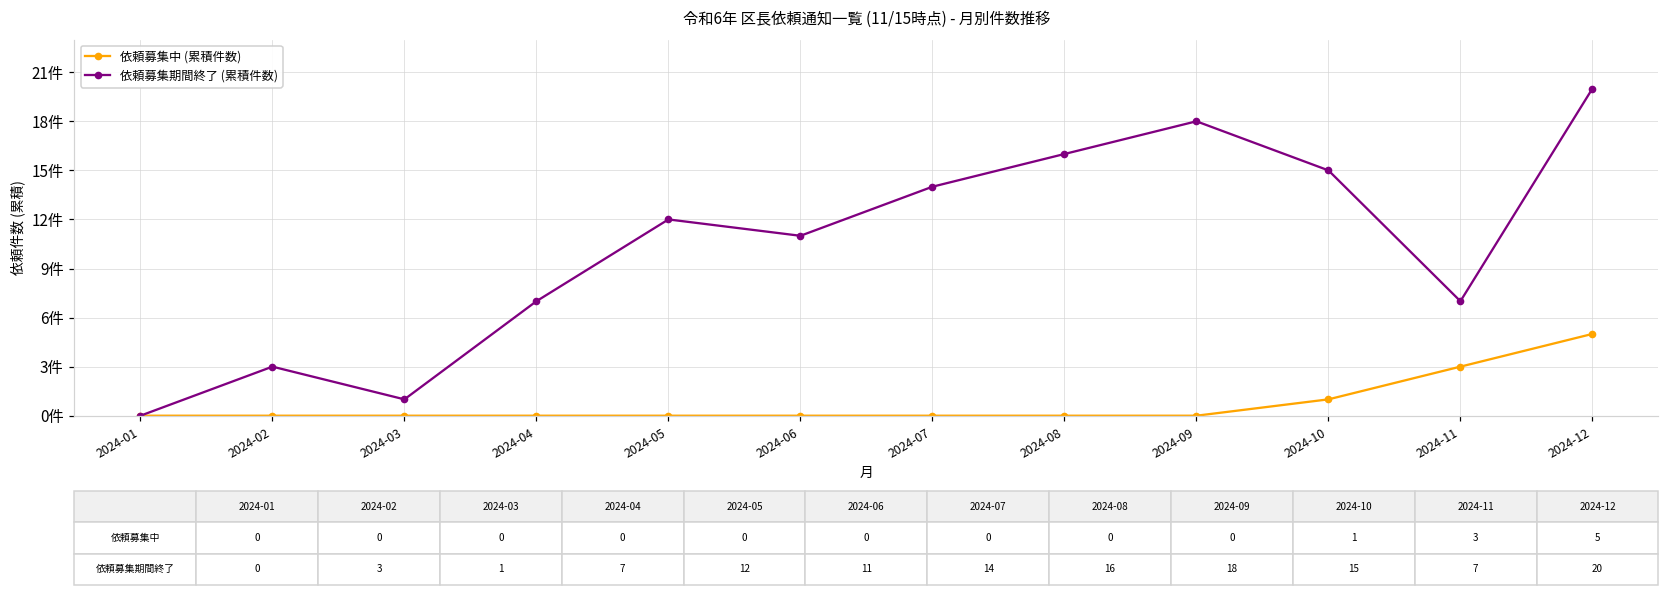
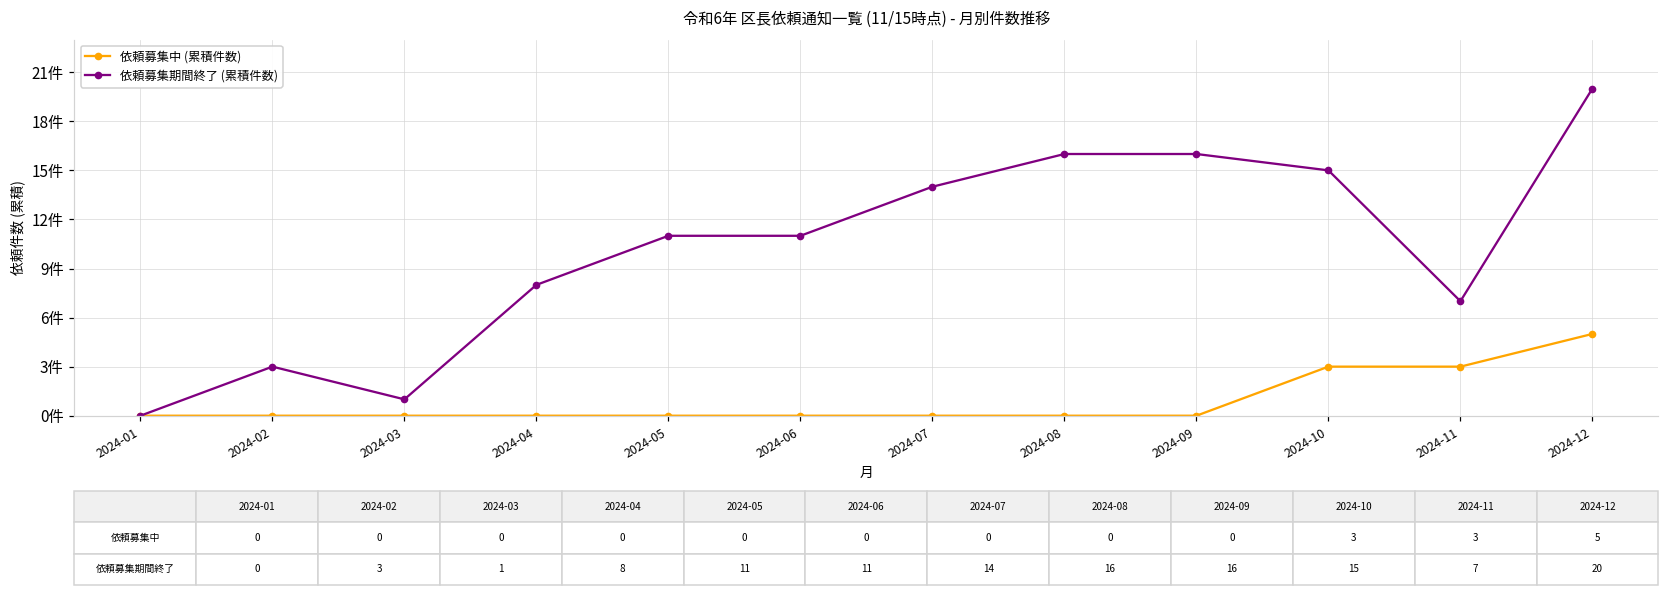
  {
    "依頼募集中 (累積件数)": {
-     "2024-10": 1
+     "2024-10": 3
    },
    "依頼募集期間終了 (累積件数)": {
-     "2024-04": 7,
-     "2024-05": 12,
-     "2024-09": 18
+     "2024-04": 8,
+     "2024-05": 11,
+     "2024-09": 16
    }
  }
